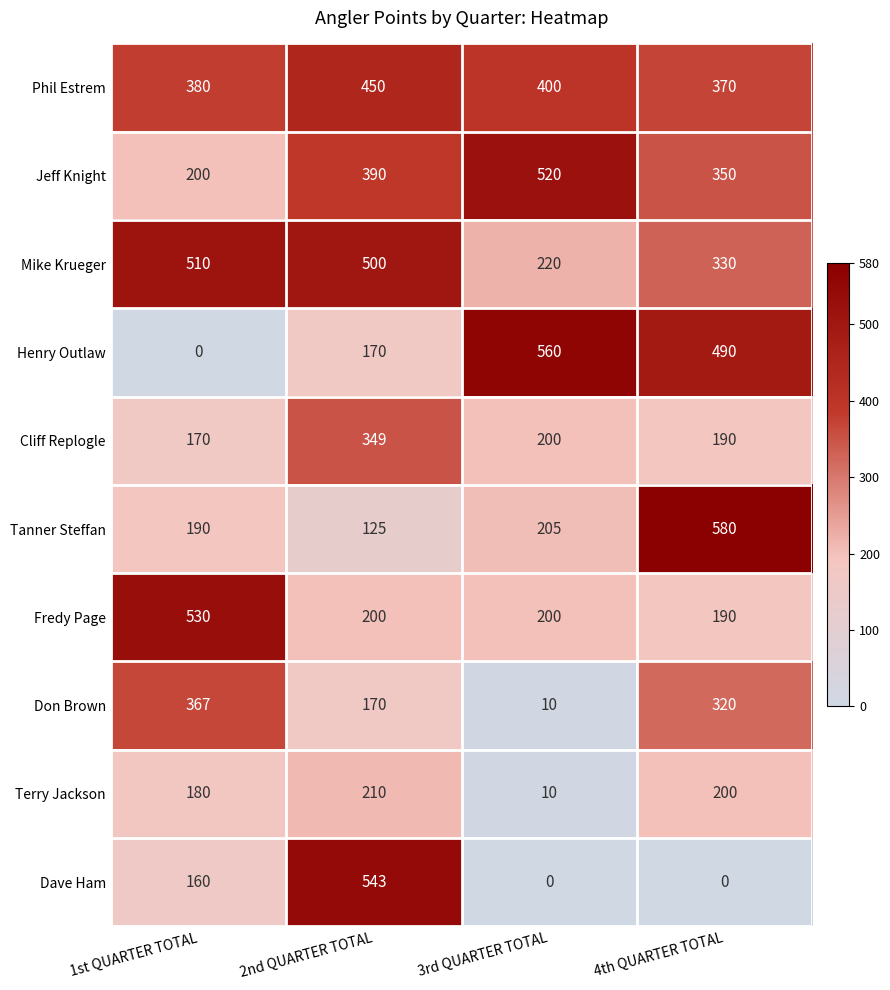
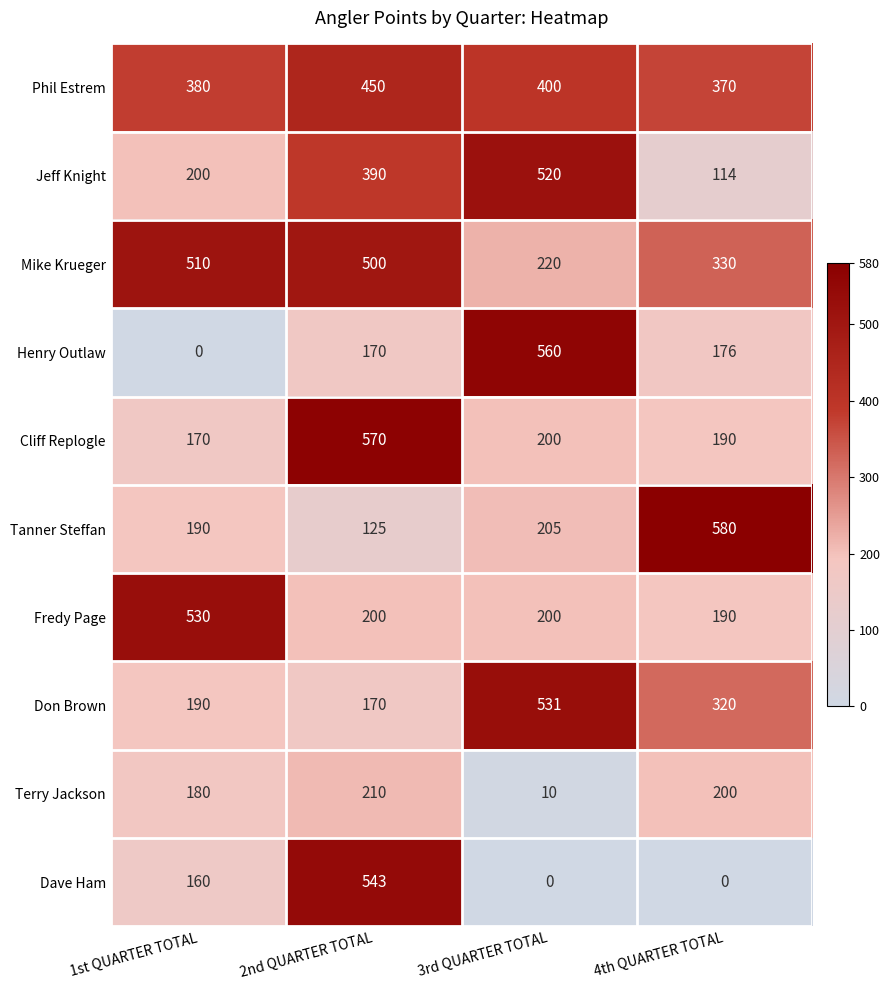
  {
    "Phil Estrem": {
      "1st QUARTER TOTAL": 380,
      "2nd QUARTER TOTAL": 450,
      "3rd QUARTER TOTAL": 400,
      "4th QUARTER TOTAL": 370
    },
    "Jeff Knight": {
      "1st QUARTER TOTAL": 200,
      "2nd QUARTER TOTAL": 390,
      "3rd QUARTER TOTAL": 520,
-     "4th QUARTER TOTAL": 350
+     "4th QUARTER TOTAL": 114
    },
    "Mike Krueger": {
      "1st QUARTER TOTAL": 510,
      "2nd QUARTER TOTAL": 500,
      "3rd QUARTER TOTAL": 220,
      "4th QUARTER TOTAL": 330
    },
    "Henry Outlaw": {
      "1st QUARTER TOTAL": 0,
      "2nd QUARTER TOTAL": 170,
      "3rd QUARTER TOTAL": 560,
-     "4th QUARTER TOTAL": 490
+     "4th QUARTER TOTAL": 176
    },
    "Cliff Replogle": {
      "1st QUARTER TOTAL": 170,
-     "2nd QUARTER TOTAL": 349,
+     "2nd QUARTER TOTAL": 570,
      "3rd QUARTER TOTAL": 200,
      "4th QUARTER TOTAL": 190
    },
    "Tanner Steffan": {
      "1st QUARTER TOTAL": 190,
      "2nd QUARTER TOTAL": 125,
      "3rd QUARTER TOTAL": 205,
      "4th QUARTER TOTAL": 580
    },
    "Fredy Page": {
      "1st QUARTER TOTAL": 530,
      "2nd QUARTER TOTAL": 200,
      "3rd QUARTER TOTAL": 200,
      "4th QUARTER TOTAL": 190
    },
    "Don Brown": {
-     "1st QUARTER TOTAL": 367,
+     "1st QUARTER TOTAL": 190,
      "2nd QUARTER TOTAL": 170,
-     "3rd QUARTER TOTAL": 10,
+     "3rd QUARTER TOTAL": 531,
      "4th QUARTER TOTAL": 320
    },
    "Terry Jackson": {
      "1st QUARTER TOTAL": 180,
      "2nd QUARTER TOTAL": 210,
      "3rd QUARTER TOTAL": 10,
      "4th QUARTER TOTAL": 200
    },
    "Dave Ham": {
      "1st QUARTER TOTAL": 160,
      "2nd QUARTER TOTAL": 543,
      "3rd QUARTER TOTAL": 0,
      "4th QUARTER TOTAL": 0
    }
  }
